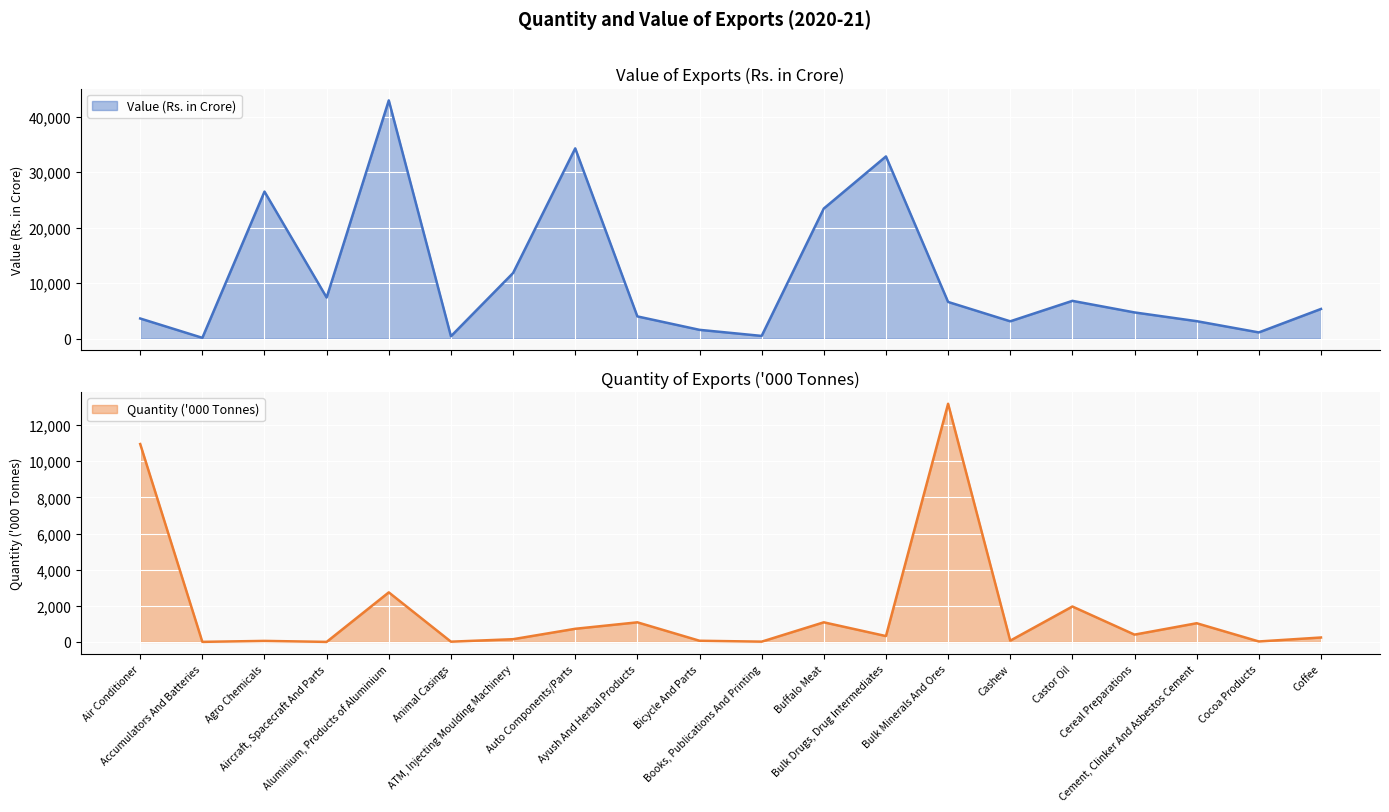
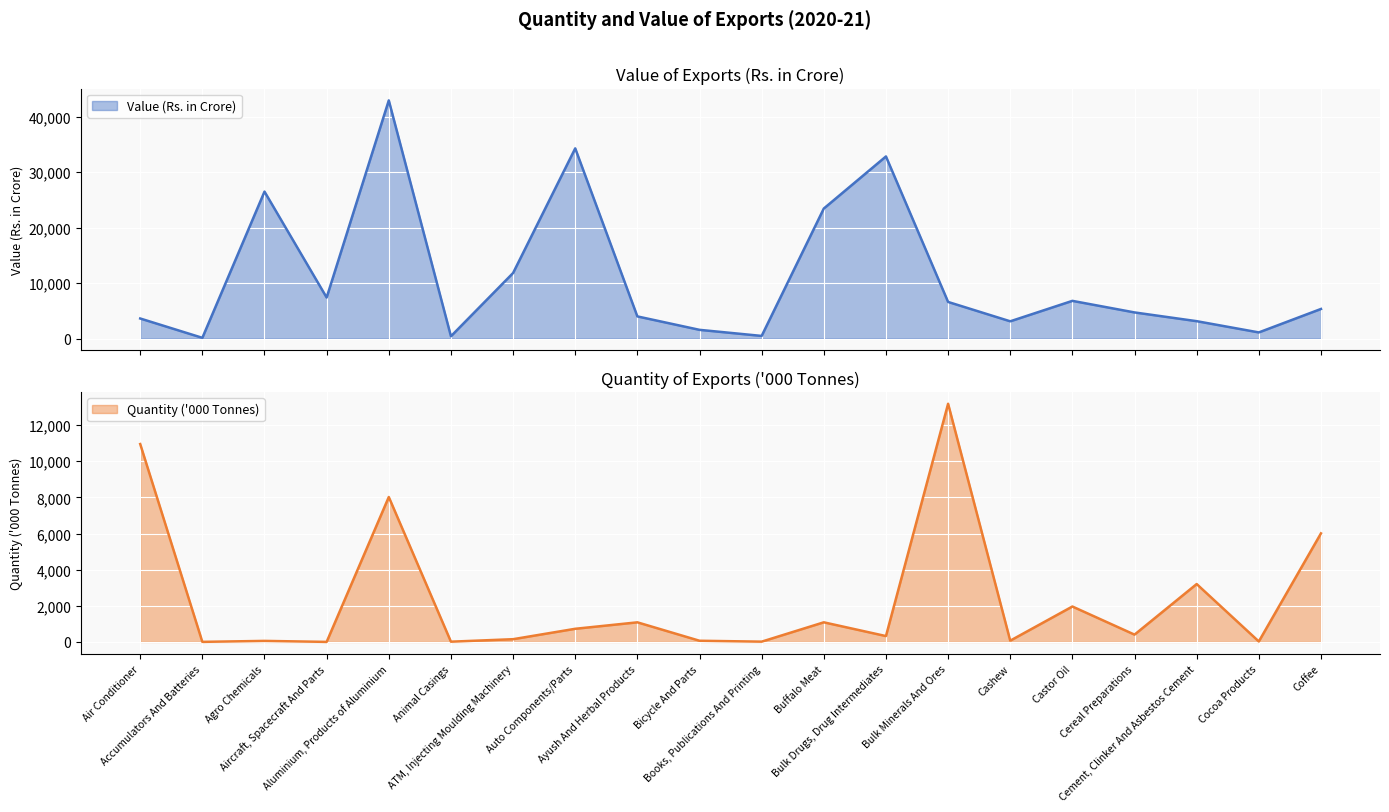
  {
    "Quantity of Exports ('000 Tonnes)": {
      "Air Conditioner": "11,000",
      "Accumulators And Batteries": "0",
      "Agro Chemicals": "100",
      "Aircraft, Spacecraft And Parts": "0",
-     "Aluminium, Products of Aluminium": "2,700",
+     "Aluminium, Products of Aluminium": "8,000",
      "Animal Casings": "0",
      "ATM, Injecting Moulding Machinery": "200",
      "Auto Components/Parts": "700",
      "Ayush And Herbal Products": "1,100",
      "Bicycle And Parts": "100",
      "Books, Publications And Printing": "0",
      "Buffalo Meat": "1,100",
      "Bulk Drugs, Drug Intermediates": "300",
      "Bulk Minerals And Ores": "13,200",
      "Cashew": "100",
      "Castor Oil": "2,000",
      "Cereal Preparations": "400",
-     "Cement, Clinker And Asbestos Cement": "1,000",
+     "Cement, Clinker And Asbestos Cement": "3,200",
      "Cocoa Products": "0",
-     "Coffee": "200"
+     "Coffee": "6,000"
    }
  }
